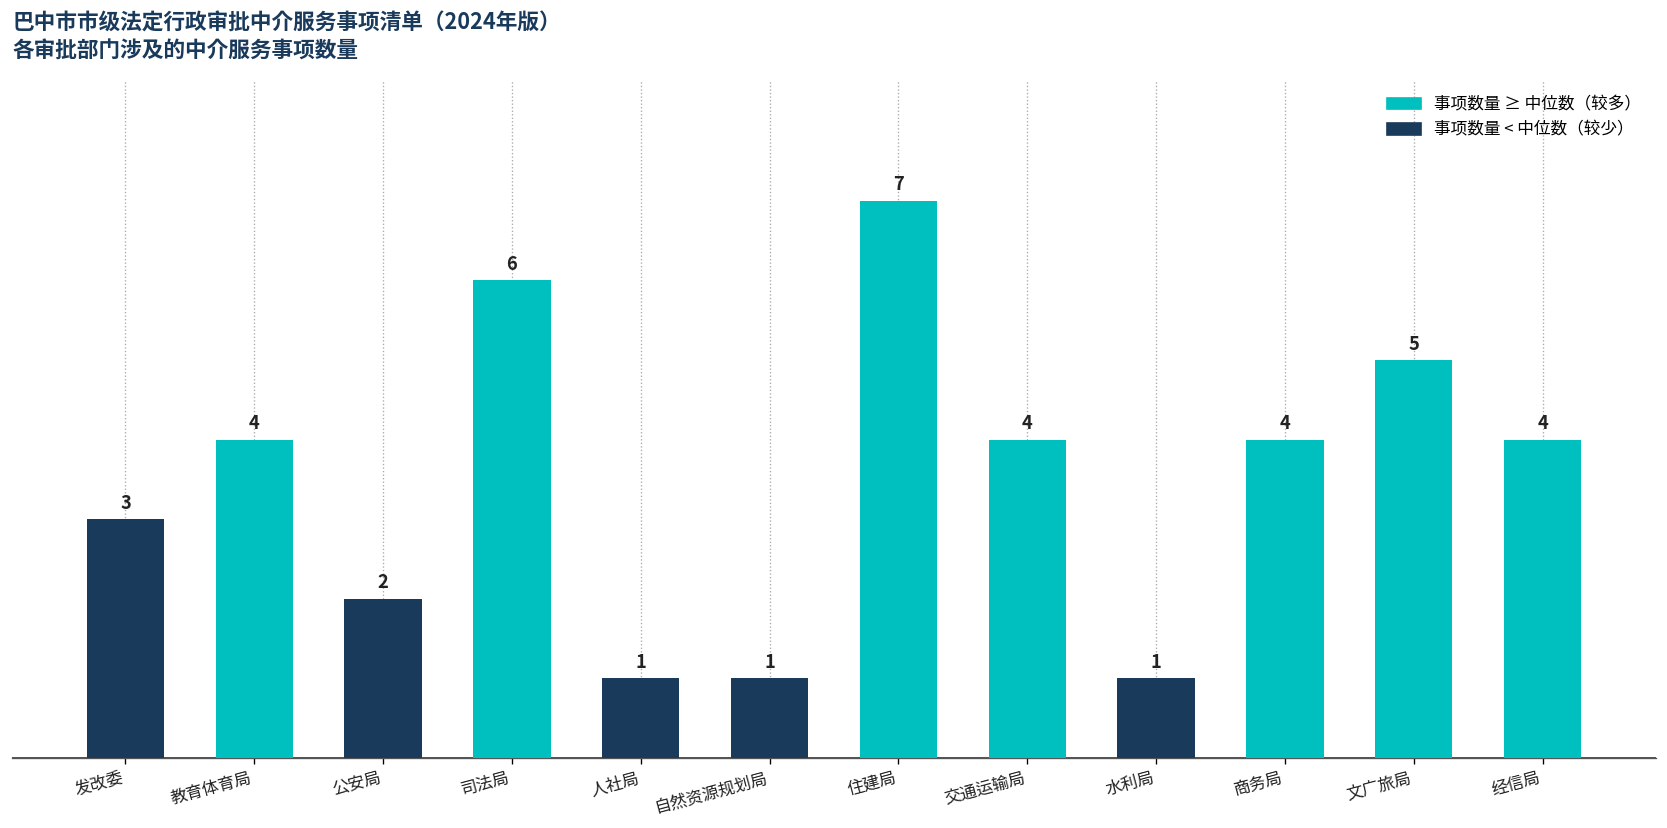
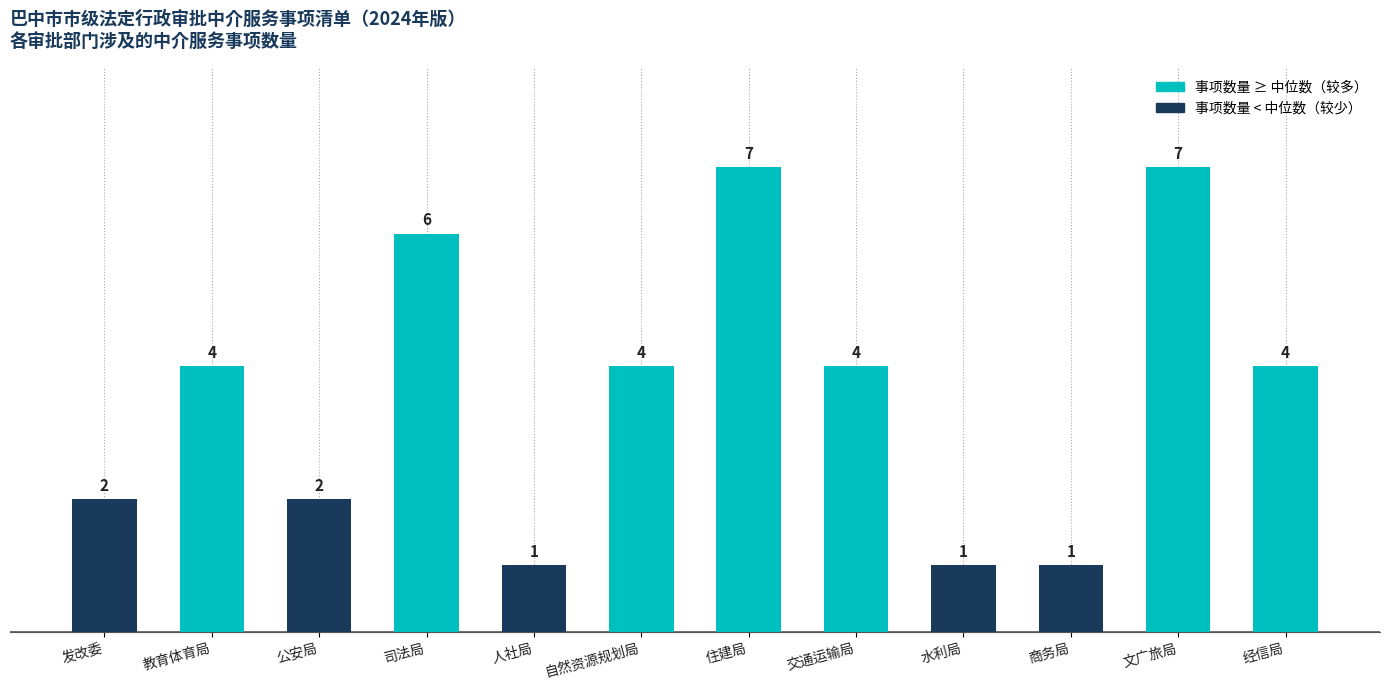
  {
-   "发改委": 3,
+   "发改委": 2,
    "教育体育局": 4,
    "公安局": 2,
    "司法局": 6,
    "人社局": 1,
-   "自然资源规划局": 1,
+   "自然资源规划局": 4,
    "住建局": 7,
    "交通运输局": 4,
    "水利局": 1,
-   "商务局": 4,
-   "文广旅局": 5,
+   "商务局": 1,
+   "文广旅局": 7,
    "经信局": 4
  }
